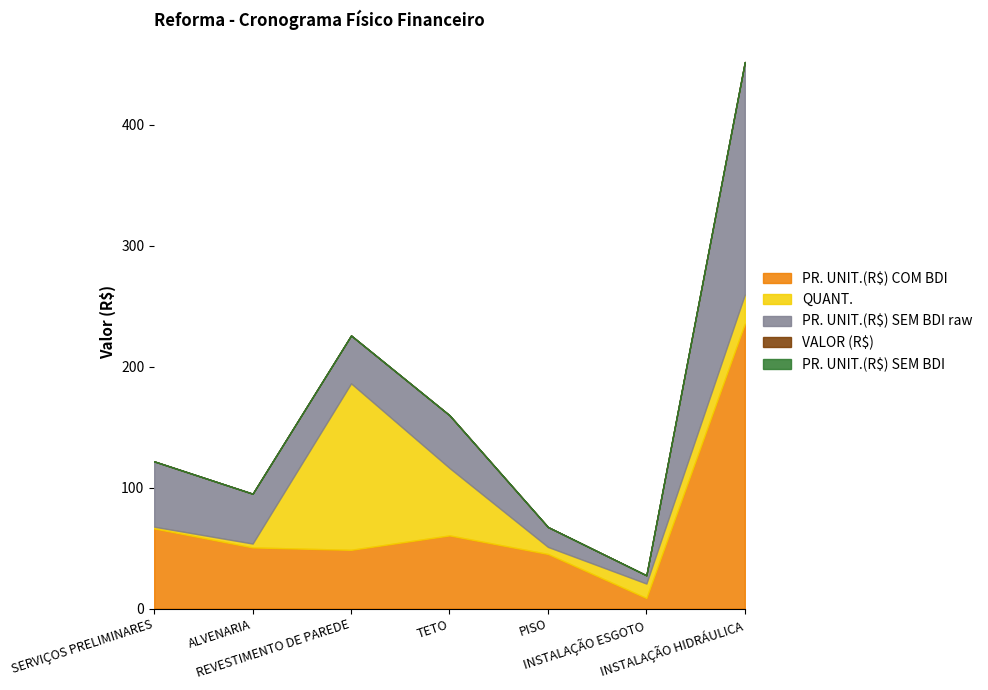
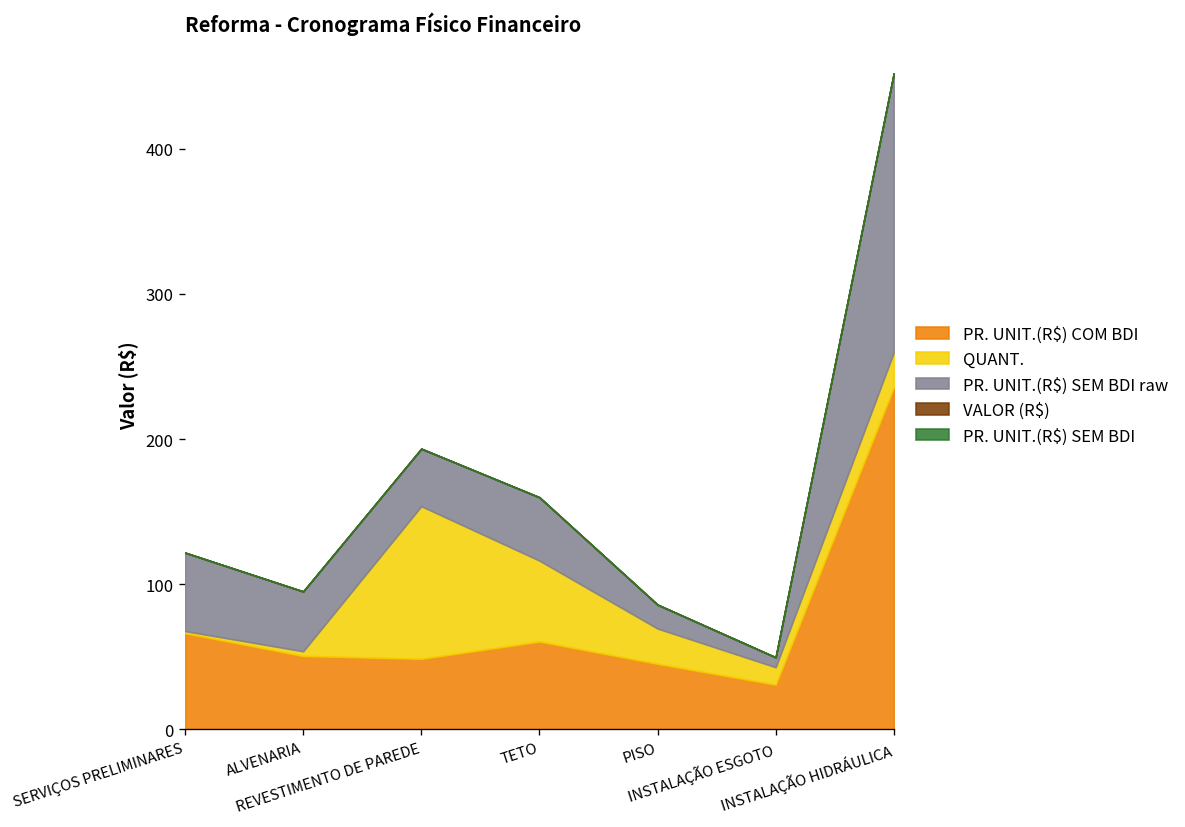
  {
    "PR. UNIT.(R$) COM BDI": {
      "ALVENARIA": 51,
      "REVESTIMENTO DE PAREDE": 49,
      "TETO": 60,
      "PISO": 45,
-     "INSTALAÇÃO ESGOTO": 9,
+     "INSTALAÇÃO ESGOTO": 31,
      "INSTALAÇÃO HIDRÁULICA": 236
    },
    "QUANT.": {
      "ALVENARIA": 3,
-     "REVESTIMENTO DE PAREDE": 138,
+     "REVESTIMENTO DE PAREDE": 105,
      "TETO": 56,
-     "PISO": 6,
+     "PISO": 24,
      "INSTALAÇÃO ESGOTO": 12,
      "INSTALAÇÃO HIDRÁULICA": 24
    }
  }
